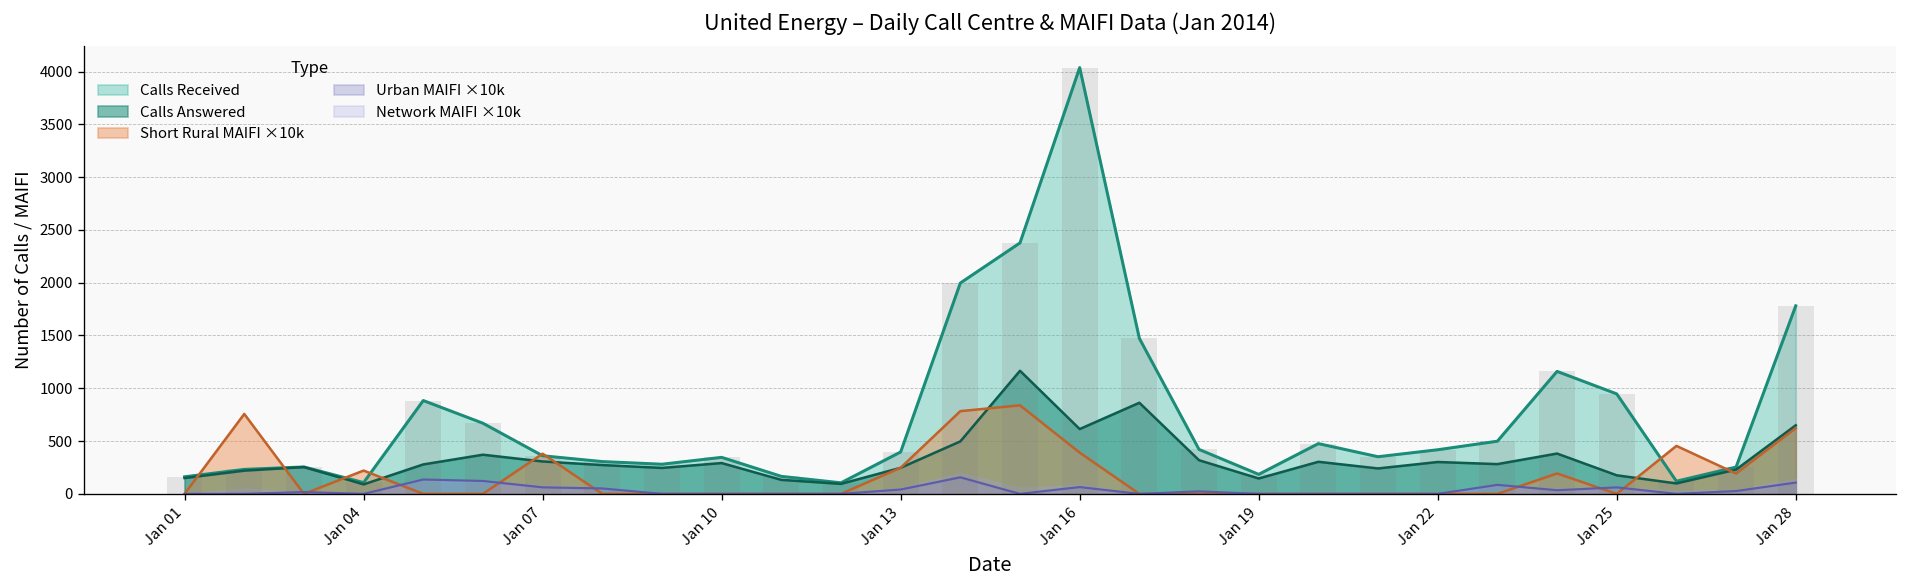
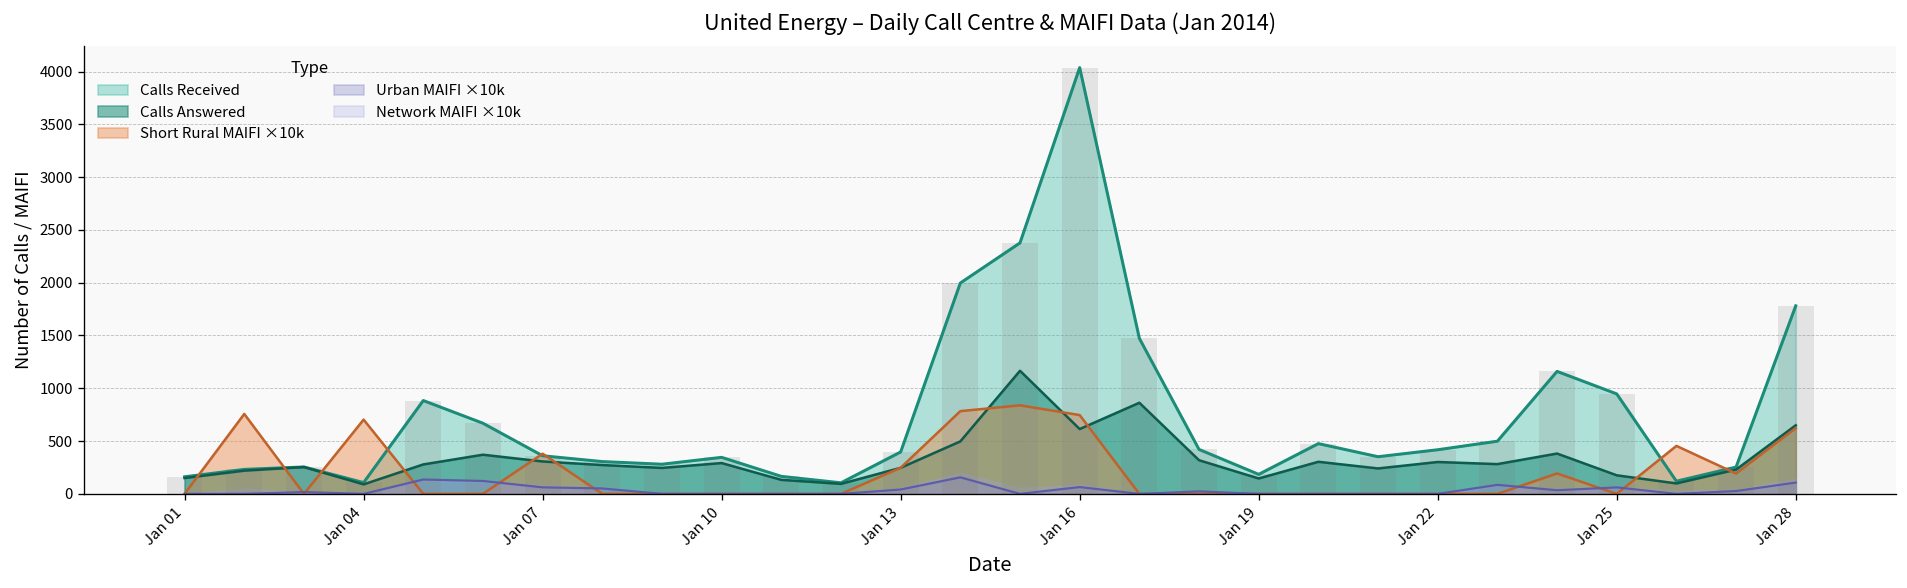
  {
    "Short Rural MAIFI ×10k": {
-     "Jan 04": 200,
-     "Jan 16": 400,
+     "Jan 04": 700,
+     "Jan 16": 700,
      "Jan 25": 0
    }
  }
